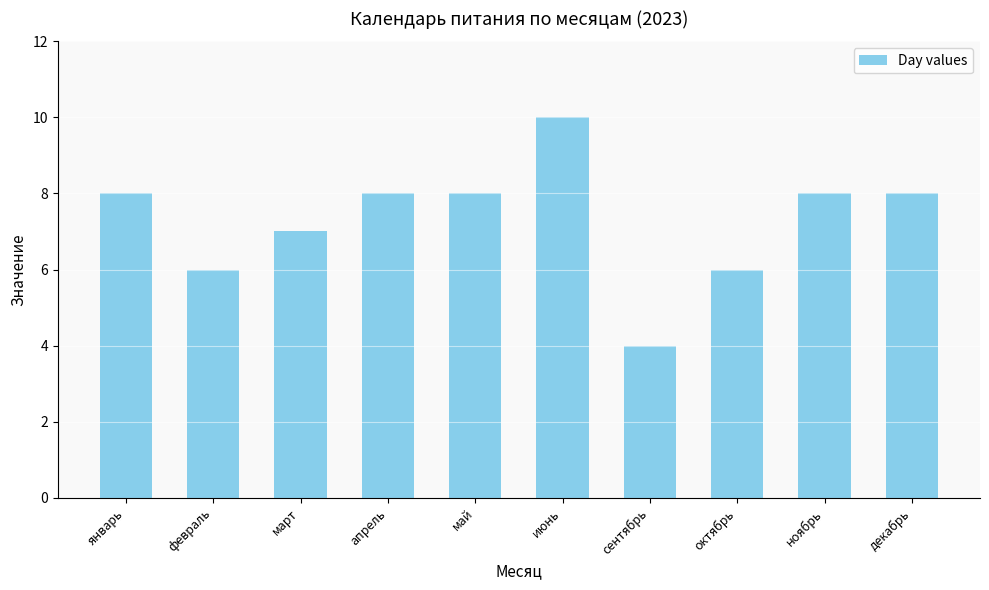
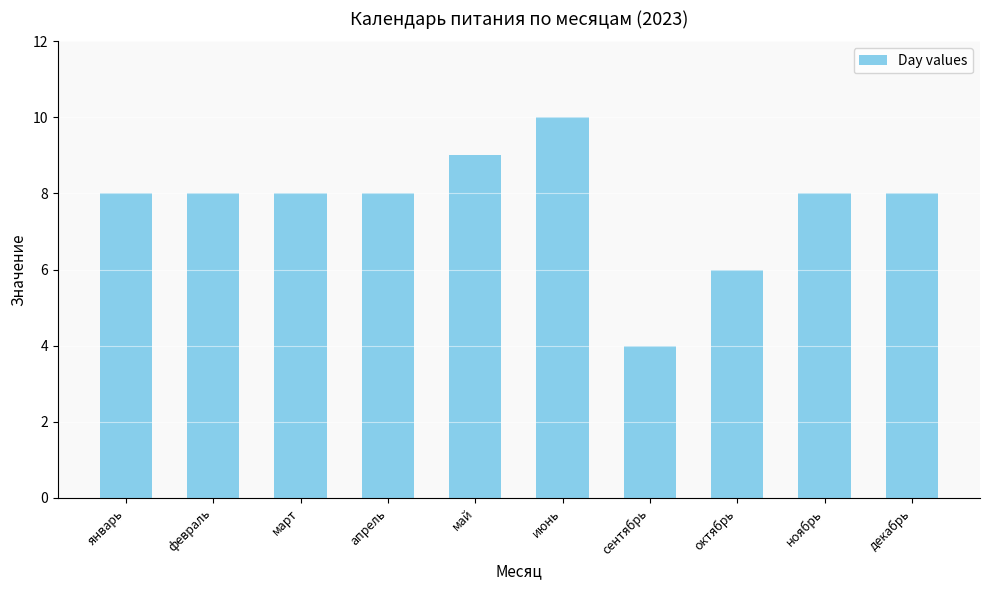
  {
    "январь": 8,
-   "февраль": 6,
-   "март": 7,
+   "февраль": 8,
+   "март": 8,
    "апрель": 8,
-   "май": 8,
+   "май": 9,
    "июнь": 10,
    "сентябрь": 4,
    "октябрь": 6,
    "ноябрь": 8,
    "декабрь": 8
  }
